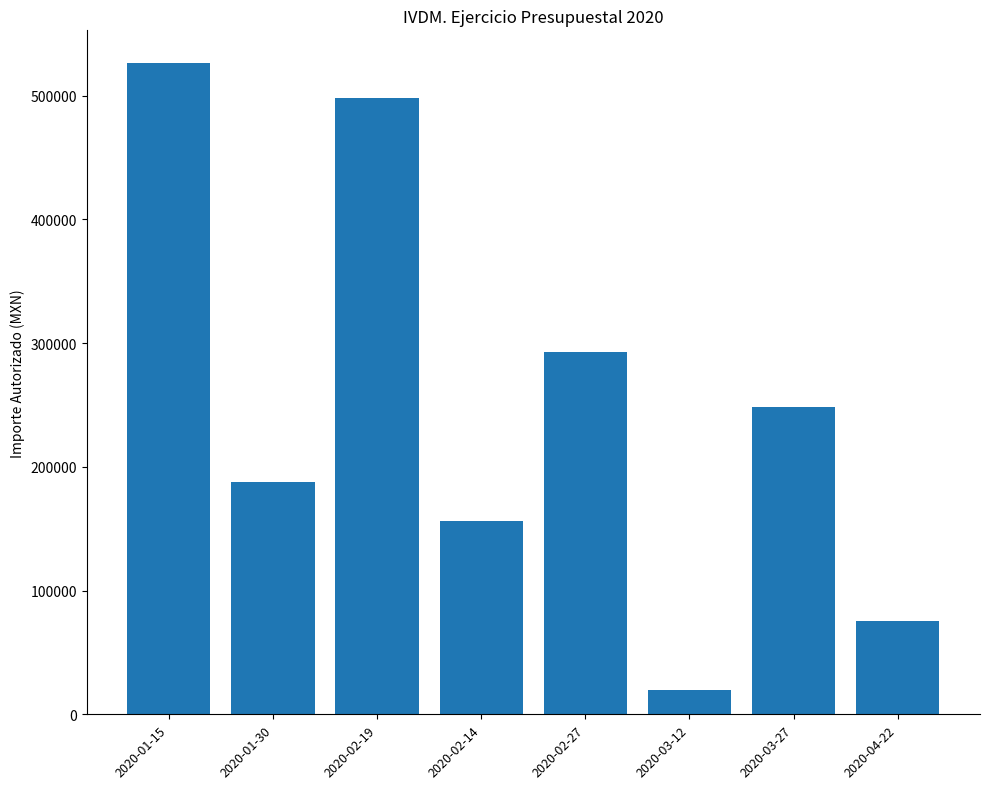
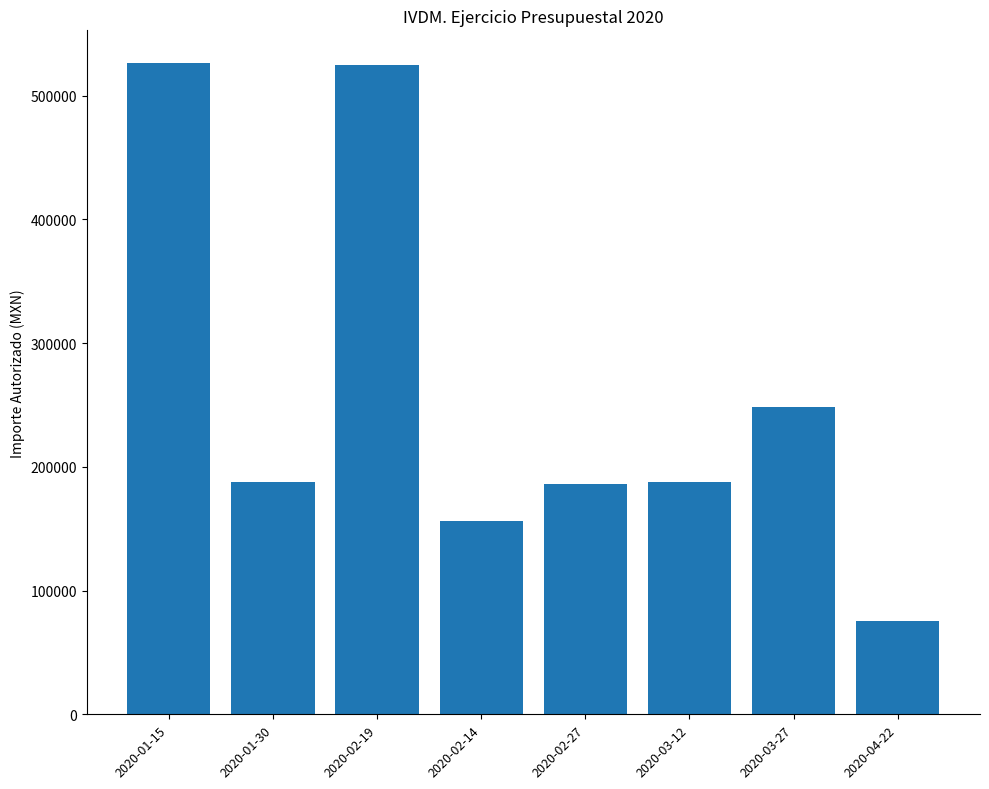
  {
    "2020-01-15": 526000,
    "2020-01-30": 188000,
-   "2020-02-19": 498000,
+   "2020-02-19": 524000,
    "2020-02-14": 156000,
-   "2020-02-27": 293000,
-   "2020-03-12": 20000,
+   "2020-02-27": 186000,
+   "2020-03-12": 188000,
    "2020-03-27": 248000,
    "2020-04-22": 75000
  }
